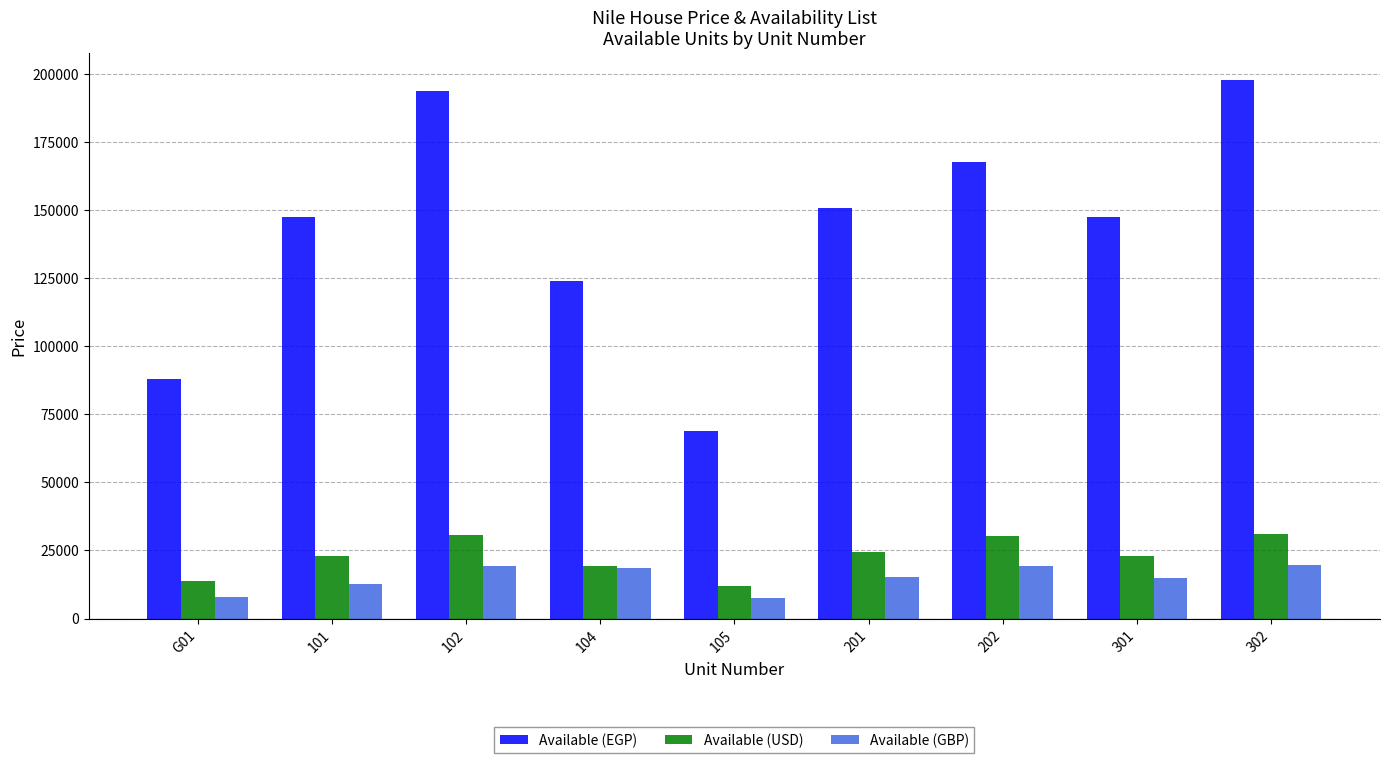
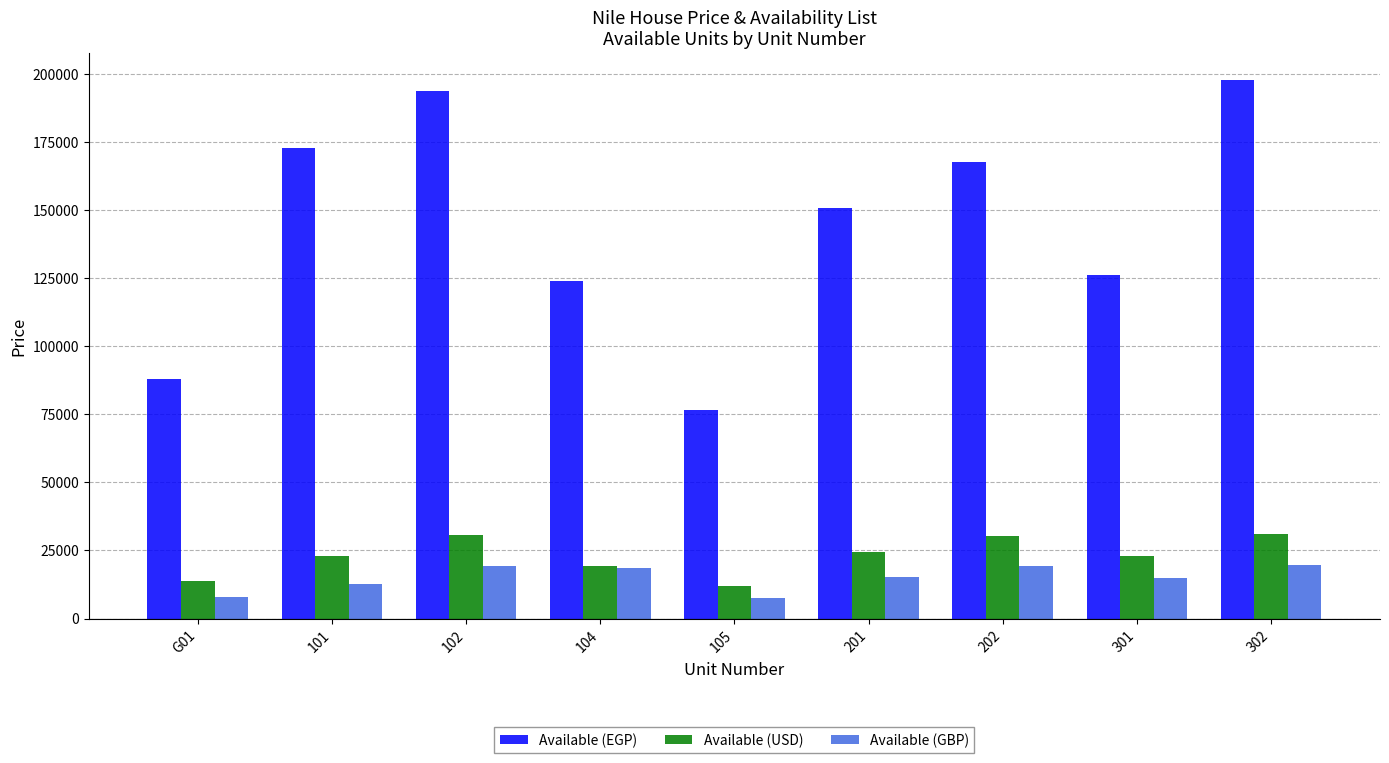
  {
    "Available (EGP)": {
      "G01": 88000,
-     "101": 147000,
+     "101": 173000,
      "102": 194000,
      "104": 124000,
-     "105": 69000,
+     "105": 77000,
      "201": 151000,
      "202": 167000,
-     "301": 147000,
+     "301": 126000,
      "302": 198000
    },
    "Available (USD)": {
      "G01": 14000,
      "101": 23000,
      "102": 31000,
      "104": 19000,
      "105": 12000,
      "201": 24000,
      "202": 30000,
      "301": 23000,
      "302": 31000
    },
    "Available (GBP)": {
      "G01": 8000,
      "101": 13000,
      "102": 19000,
      "104": 18000,
      "105": 8000,
      "201": 15000,
      "202": 19000,
      "301": 15000,
      "302": 20000
    }
  }
